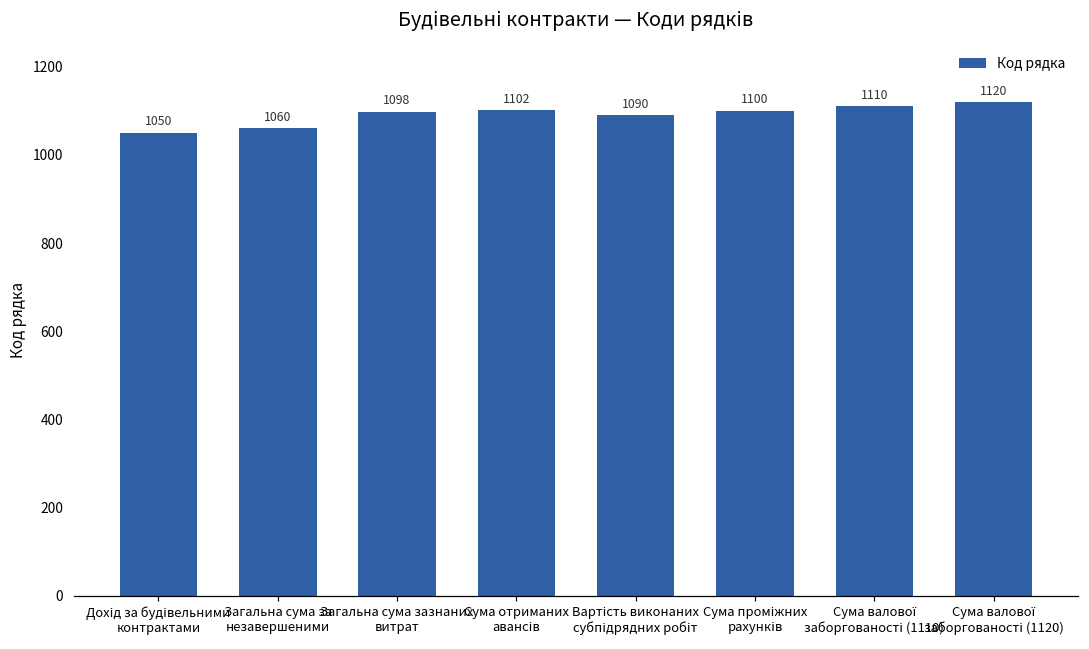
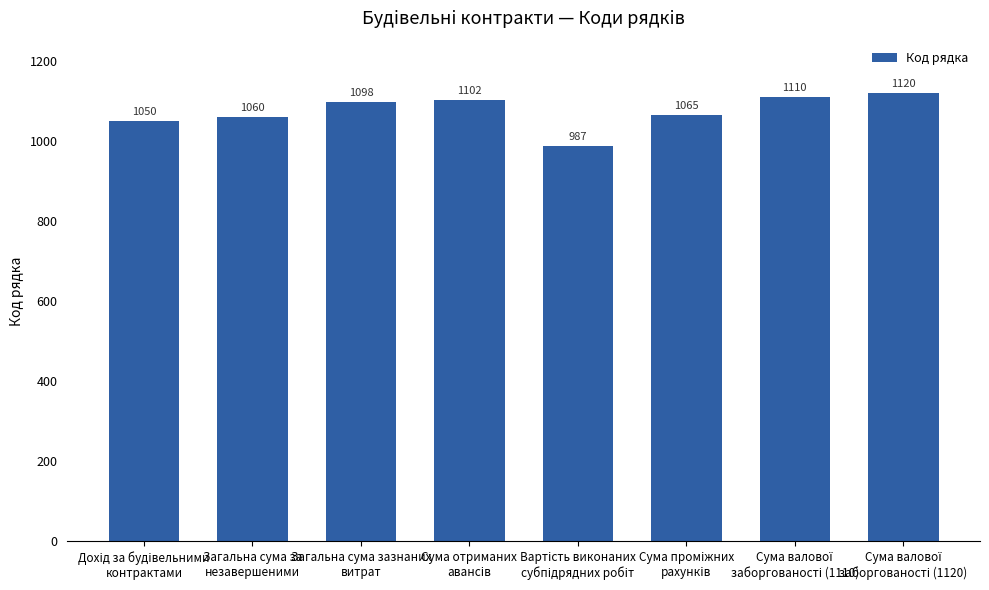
  {
    "Дохід за будівельними контрактами": 1050,
    "Загальна сума за незавершеними": 1060,
    "Загальна сума зазнаних витрат": 1098,
    "Сума отриманих авансів": 1102,
-   "Вартість виконаних субпідрядних робіт": 1090,
-   "Сума проміжних рахунків": 1100
+   "Вартість виконаних субпідрядних робіт": 987,
+   "Сума проміжних рахунків": 1065
  }
